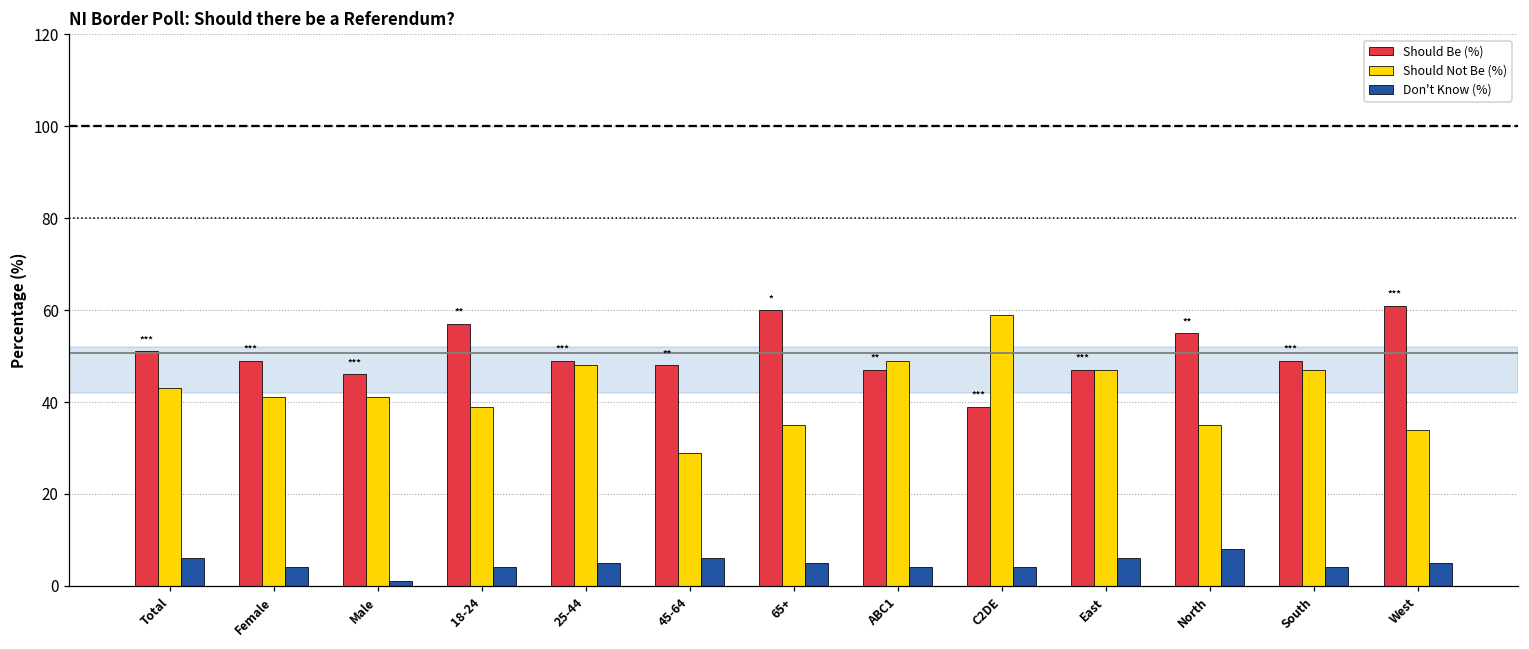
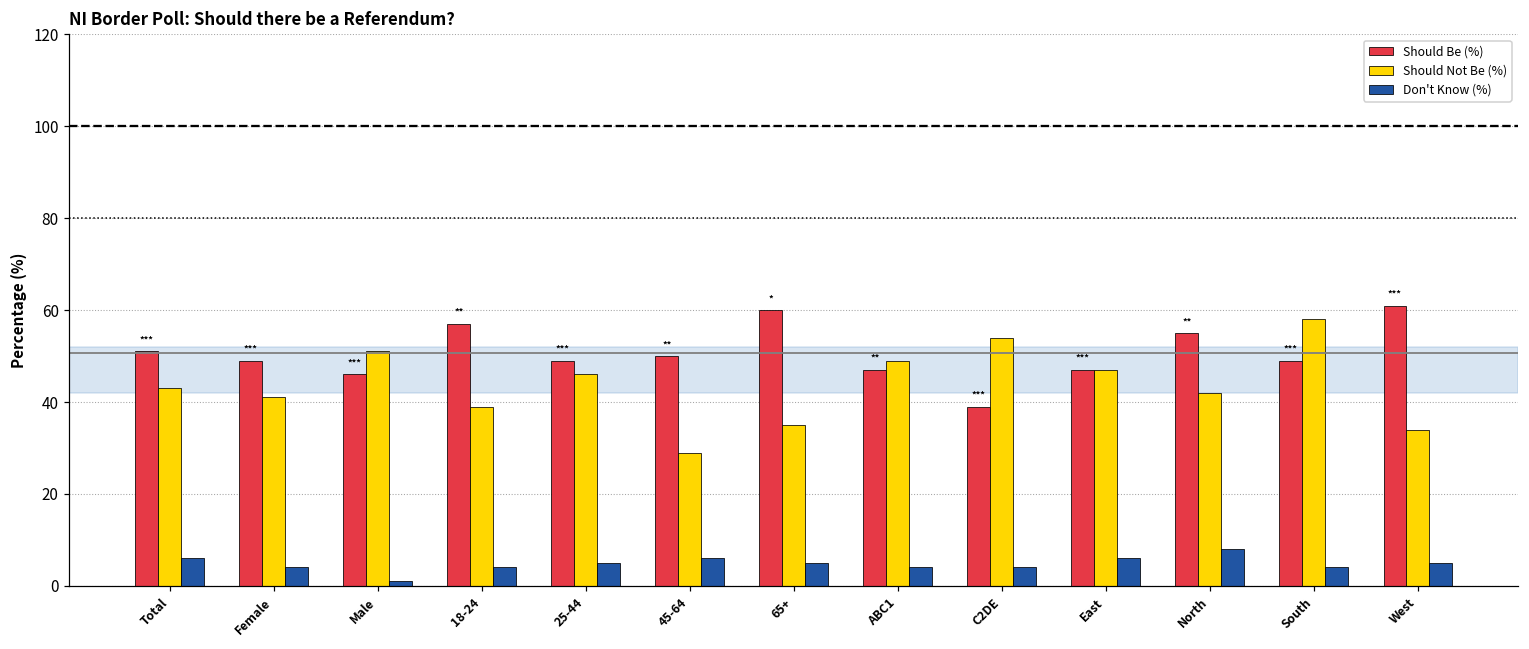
  {
    "Should Be (%)": {
      "Total": 51,
      "Female": 49,
      "Male": 46,
      "18-24": 57,
      "25-44": 49,
-     "45-64": 48,
+     "45-64": 50,
      "65+": 60,
      "ABC1": 47,
      "C2DE": 39,
      "East": 47,
      "North": 55,
      "South": 49,
      "West": 61
    },
    "Should Not Be (%)": {
      "Total": 43,
      "Female": 41,
-     "Male": 41,
+     "Male": 51,
      "18-24": 39,
-     "25-44": 48,
+     "25-44": 46,
      "45-64": 29,
      "65+": 35,
      "ABC1": 49,
-     "C2DE": 59,
+     "C2DE": 54,
      "East": 47,
-     "North": 35,
-     "South": 47,
+     "North": 42,
+     "South": 58,
      "West": 34
    },
    "Don't Know (%)": {
      "Total": 6,
      "Female": 4,
      "Male": 1,
      "18-24": 4,
      "25-44": 5,
      "45-64": 6,
      "65+": 5,
      "ABC1": 4,
      "C2DE": 4,
      "East": 6,
      "North": 8,
      "South": 4,
      "West": 5
    }
  }
